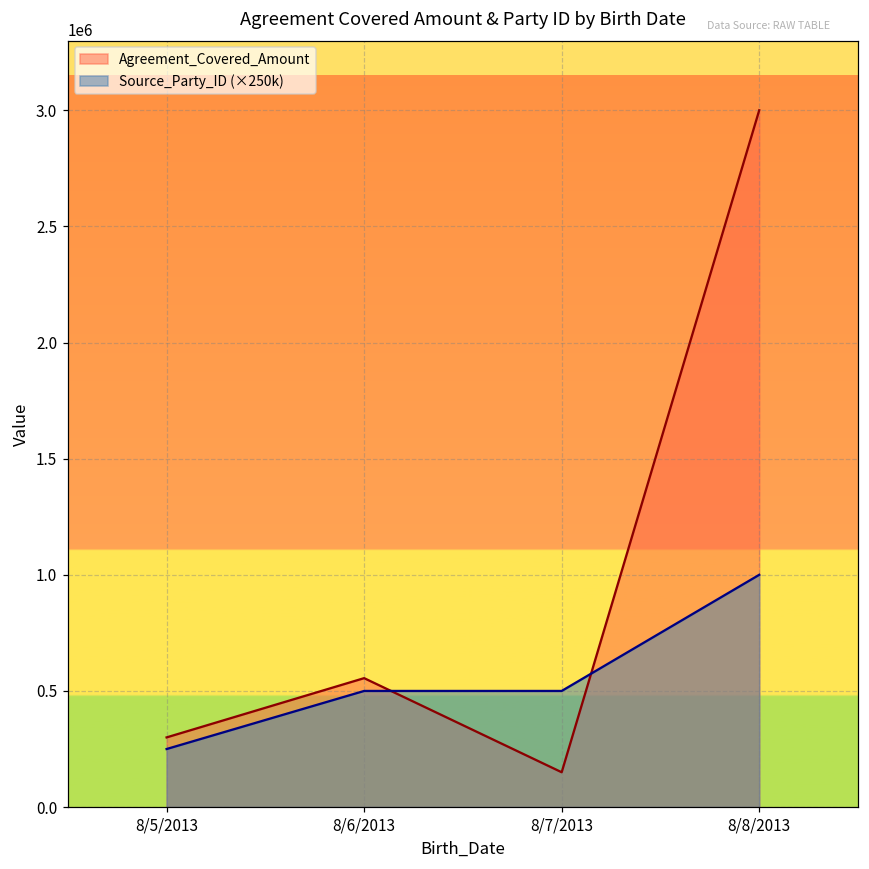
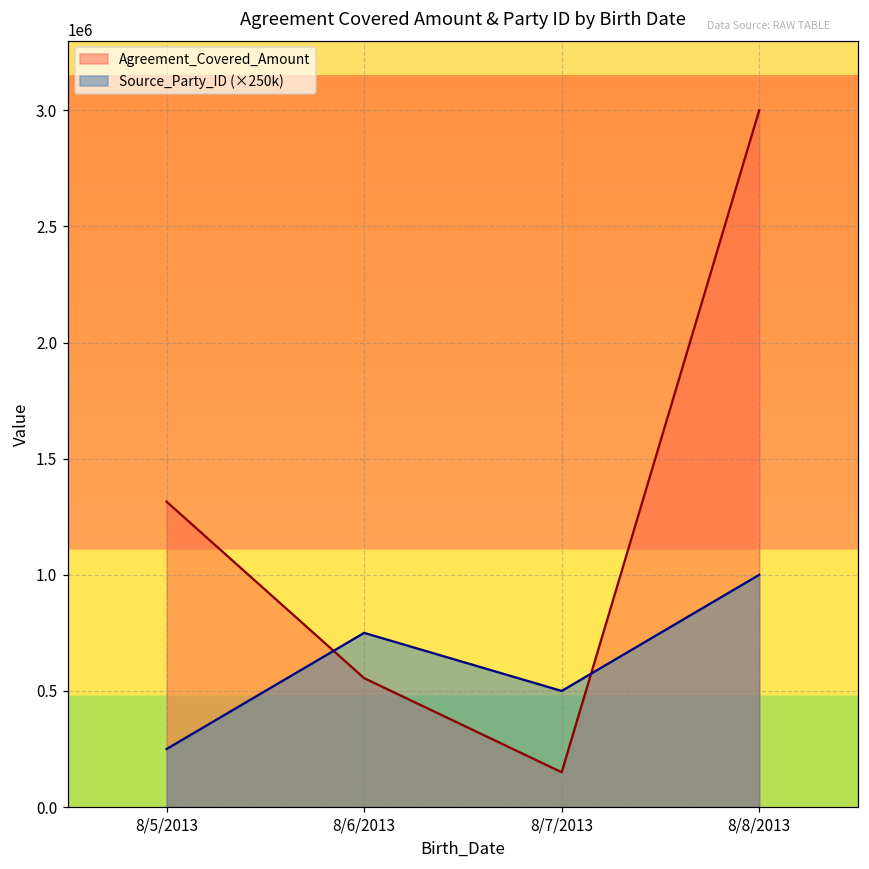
  {
    "Agreement_Covered_Amount": {
-     "8/5/2013": 300000,
+     "8/5/2013": 1310000,
      "8/6/2013": 560000,
      "8/7/2013": 150000,
      "8/8/2013": 3000000
    },
    "Source_Party_ID (×250k)": {
      "8/5/2013": 250000,
-     "8/6/2013": 500000,
+     "8/6/2013": 750000,
      "8/7/2013": 500000,
      "8/8/2013": 1000000
    }
  }
